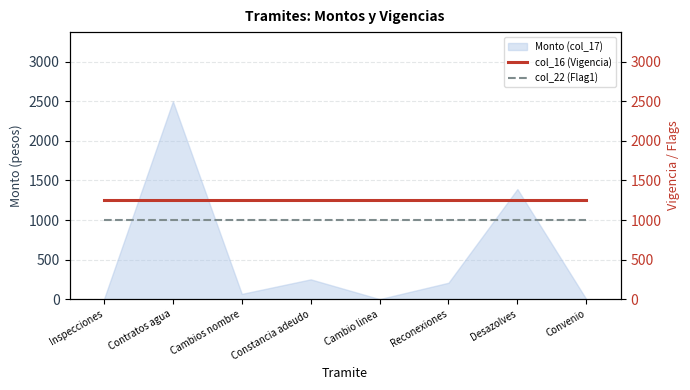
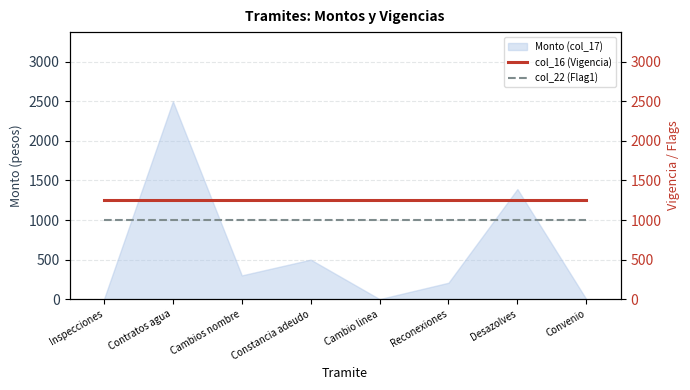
  {
    "Monto (col_17)": {
      "Inspecciones": 0,
      "Contratos agua": 2500,
-     "Cambios nombre": 100,
-     "Constancia adeudo": 300,
+     "Cambios nombre": 300,
+     "Constancia adeudo": 500,
      "Cambio linea": 0,
      "Reconexiones": 200,
      "Desazolves": 1400,
      "Convenio": 0
    },
    "col_16 (Vigencia)": {
      "Inspecciones": 1300,
      "Contratos agua": 1300,
      "Cambios nombre": 1300,
      "Constancia adeudo": 1300,
      "Cambio linea": 1300,
      "Reconexiones": 1300,
      "Desazolves": 1300,
      "Convenio": 1300
    },
    "col_22 (Flag1)": {
      "Inspecciones": 1000,
      "Contratos agua": 1000,
      "Cambios nombre": 1000,
      "Constancia adeudo": 1000,
      "Cambio linea": 1000,
      "Reconexiones": 1000,
      "Desazolves": 1000,
      "Convenio": 1000
    }
  }
